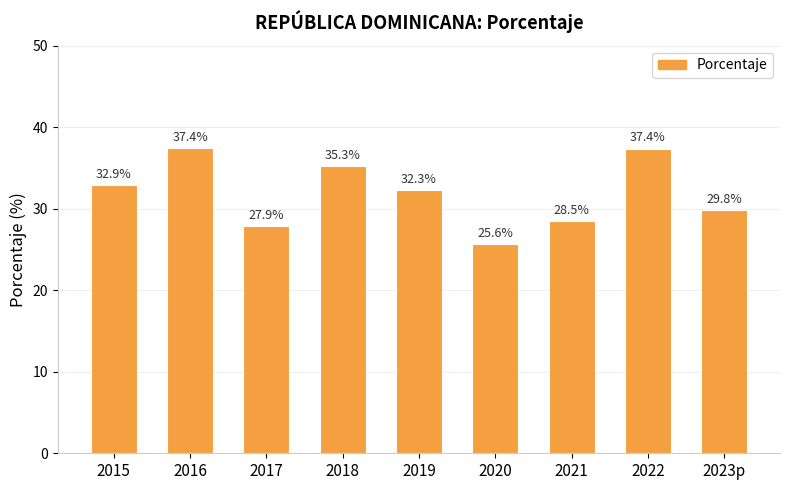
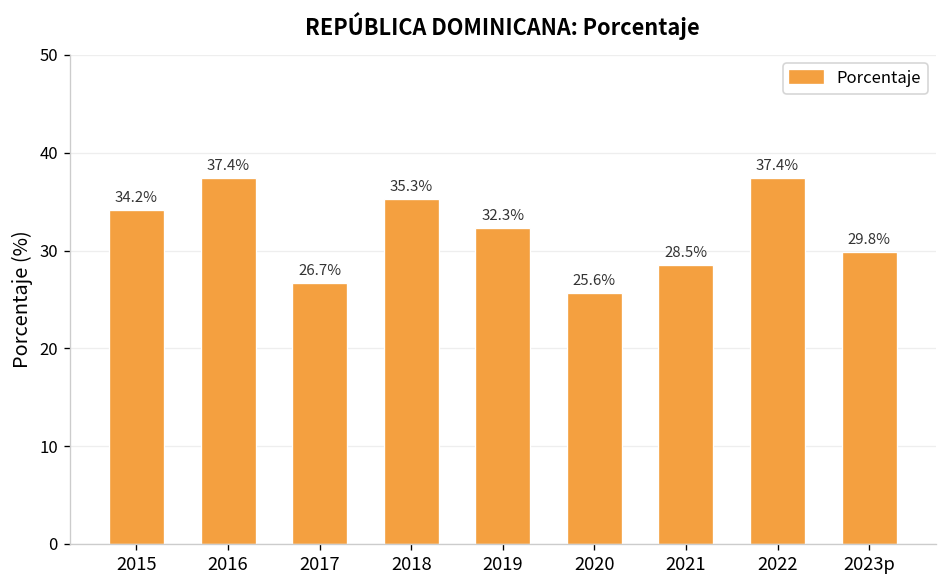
  {
-   "2015": "32.9%",
+   "2015": "34.2%",
    "2016": "37.4%",
-   "2017": "27.9%",
+   "2017": "26.7%",
    "2018": "35.3%",
    "2019": "32.3%",
    "2020": "25.6%",
    "2021": "28.5%",
    "2022": "37.4%",
    "2023p": "29.8%"
  }
